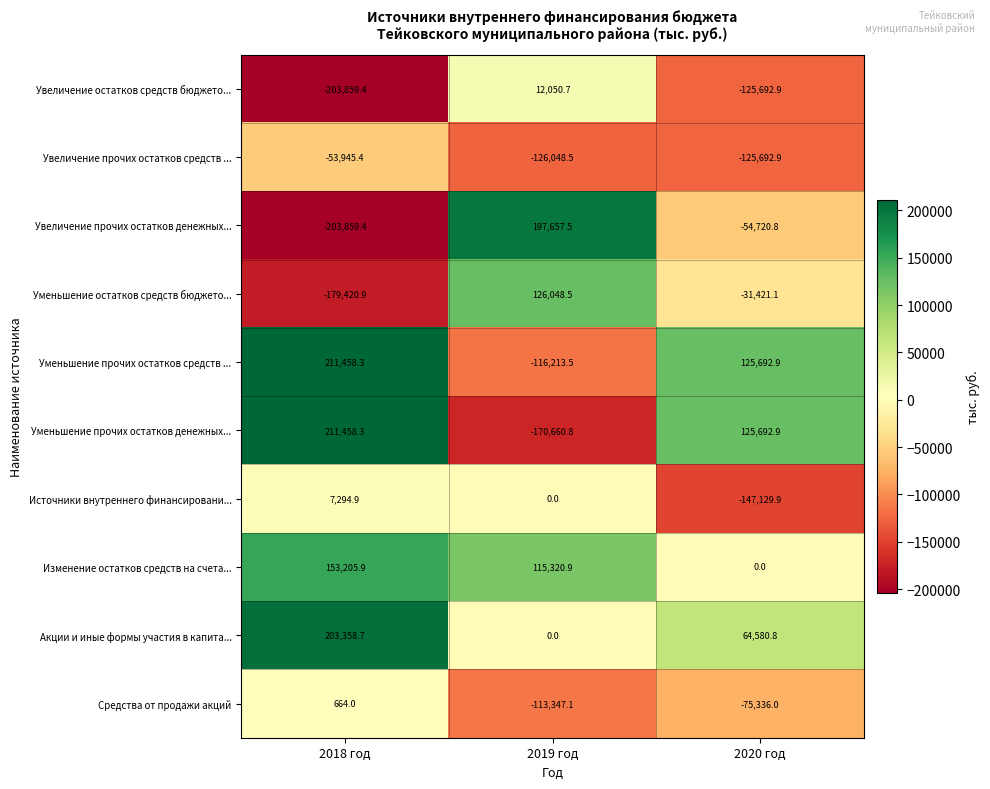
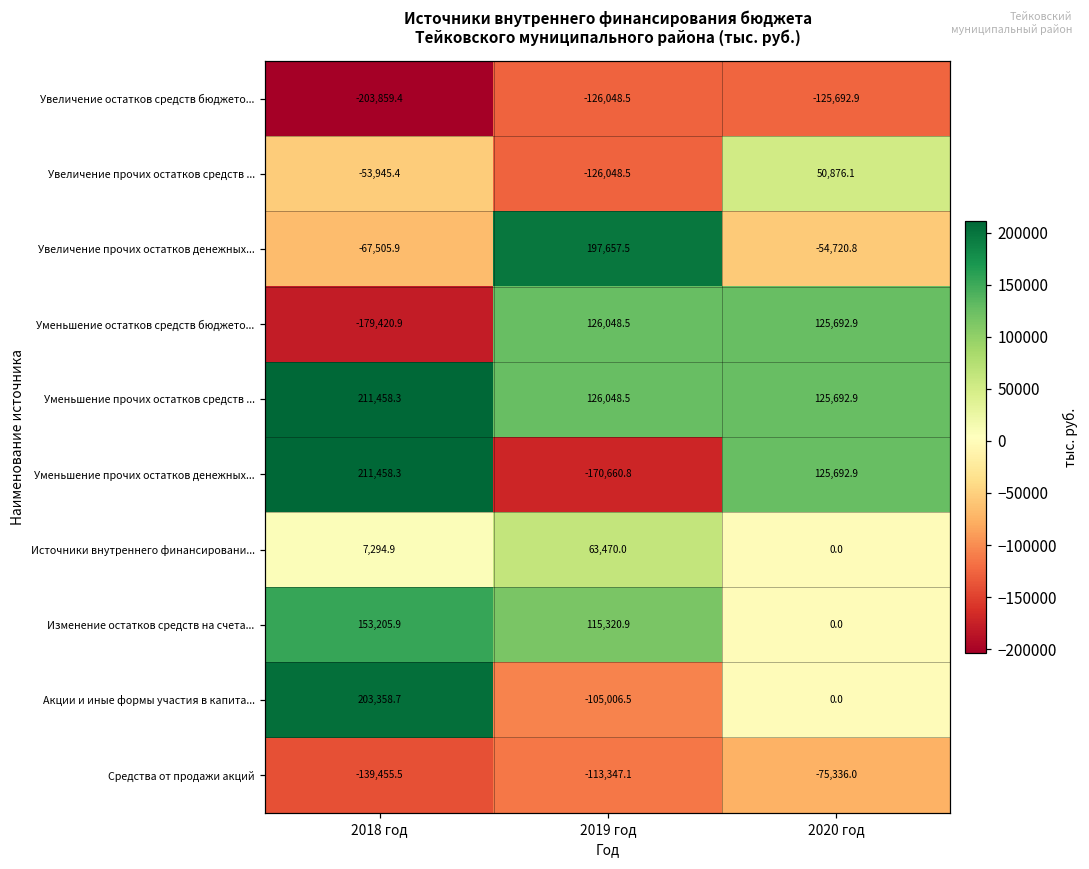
  {
    "Увеличение остатков средств бюджето...": {
      "2018 год": "-203,859.4",
-     "2019 год": "12,050.7",
+     "2019 год": "-126,048.5",
      "2020 год": "-125,692.9"
    },
    "Увеличение прочих остатков средств ...": {
      "2018 год": "-53,945.4",
      "2019 год": "-126,048.5",
-     "2020 год": "-125,692.9"
+     "2020 год": "50,876.1"
    },
    "Увеличение прочих остатков денежных...": {
-     "2018 год": "-203,859.4",
+     "2018 год": "-67,505.9",
      "2019 год": "197,657.5",
      "2020 год": "-54,720.8"
    },
    "Уменьшение остатков средств бюджето...": {
      "2018 год": "-179,420.9",
      "2019 год": "126,048.5",
-     "2020 год": "-31,421.1"
+     "2020 год": "125,692.9"
    },
    "Уменьшение прочих остатков средств ...": {
      "2018 год": "211,458.3",
-     "2019 год": "-116,213.5",
+     "2019 год": "126,048.5",
      "2020 год": "125,692.9"
    },
    "Уменьшение прочих остатков денежных...": {
      "2018 год": "211,458.3",
      "2019 год": "-170,660.8",
      "2020 год": "125,692.9"
    },
    "Источники внутреннего финансировани...": {
      "2018 год": "7,294.9",
-     "2019 год": "0.0",
-     "2020 год": "-147,129.9"
+     "2019 год": "63,470.0",
+     "2020 год": "0.0"
    },
    "Изменение остатков средств на счета...": {
      "2018 год": "153,205.9",
      "2019 год": "115,320.9",
      "2020 год": "0.0"
    },
    "Акции и иные формы участия в капита...": {
      "2018 год": "203,358.7",
-     "2019 год": "0.0",
-     "2020 год": "64,580.8"
+     "2019 год": "-105,006.5",
+     "2020 год": "0.0"
    },
    "Средства от продажи акций": {
-     "2018 год": "664.0",
+     "2018 год": "-139,455.5",
      "2019 год": "-113,347.1",
      "2020 год": "-75,336.0"
    }
  }
